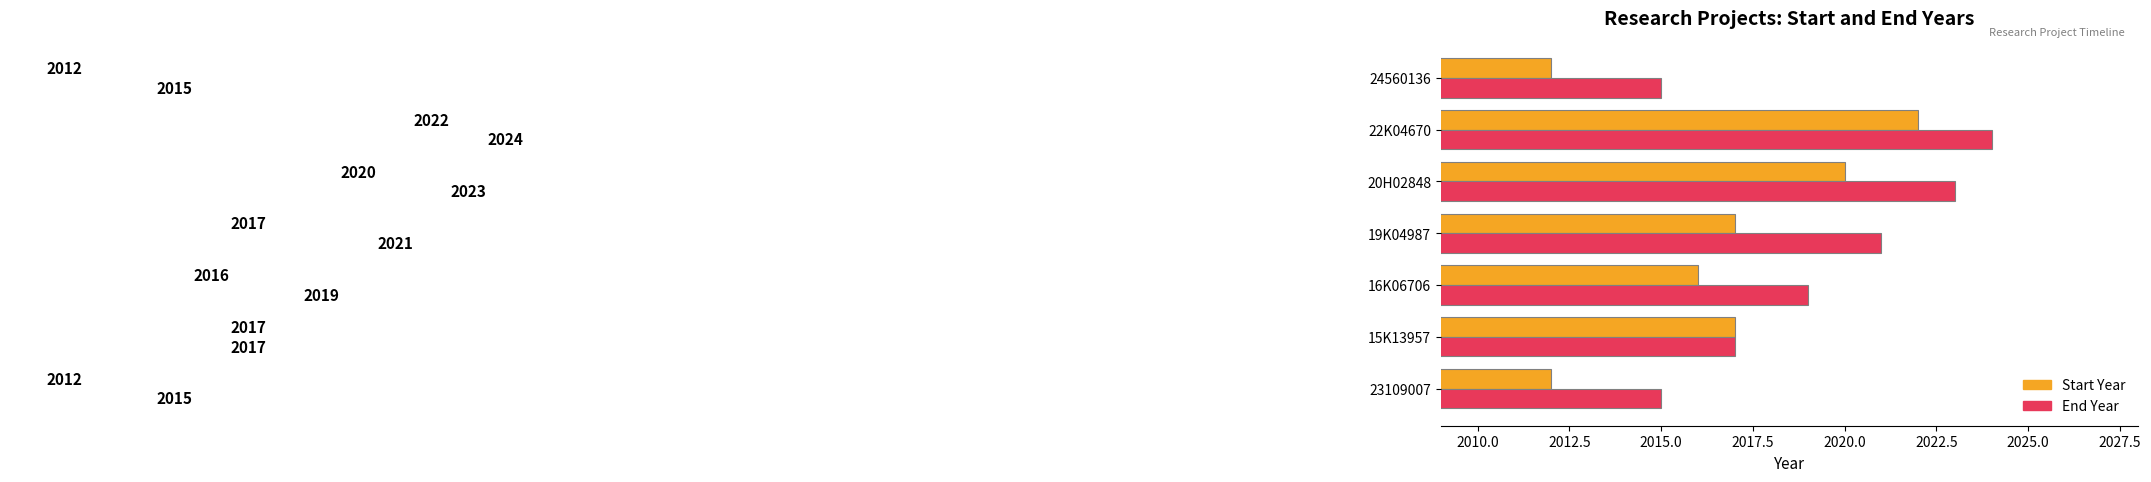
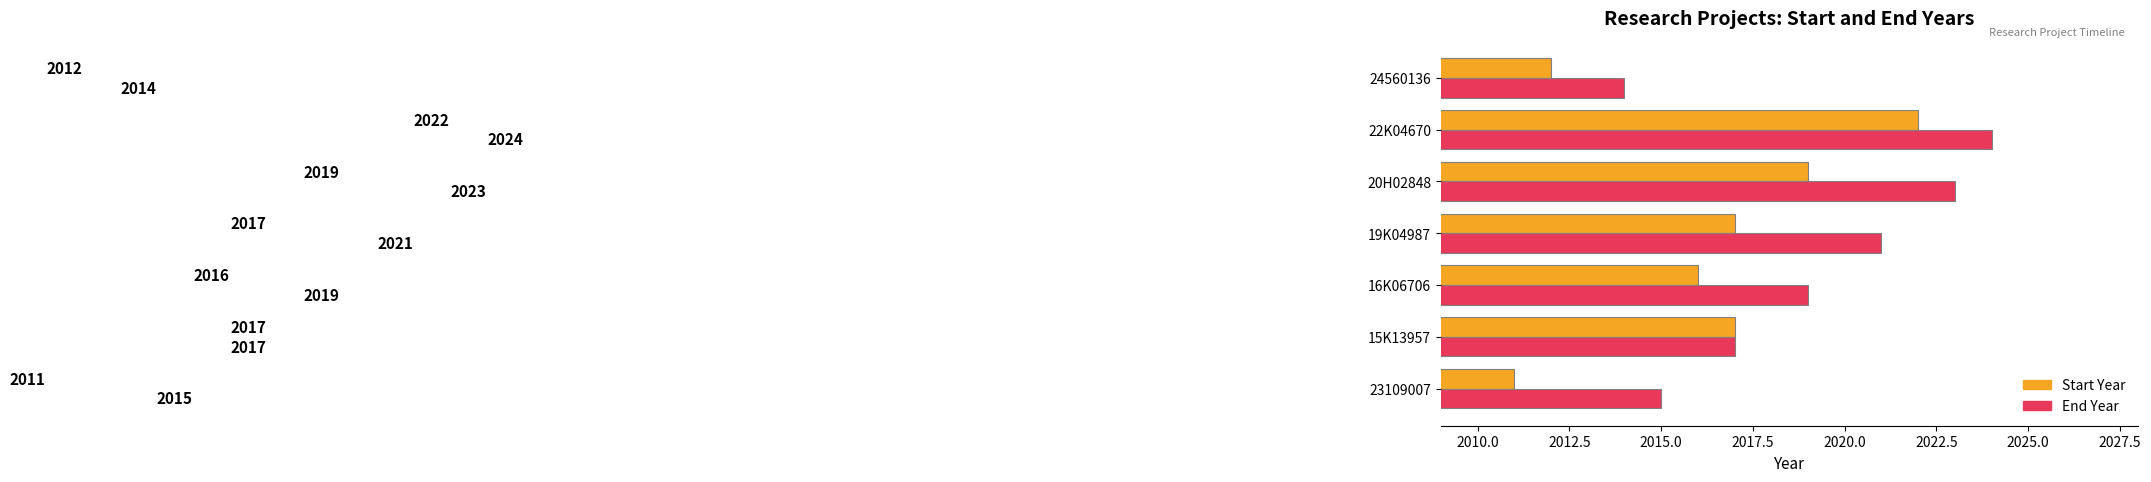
  {
    "Start Year": {
      "24560136": 2012,
      "22K04670": 2022,
-     "20H02848": 2020,
+     "20H02848": 2019,
      "19K04987": 2017,
      "16K06706": 2016,
      "15K13957": 2017,
-     "23109007": 2012
+     "23109007": 2011
    },
    "End Year": {
-     "24560136": 2015,
+     "24560136": 2014,
      "22K04670": 2024,
      "20H02848": 2023,
      "19K04987": 2021,
      "16K06706": 2019,
      "15K13957": 2017,
      "23109007": 2015
    }
  }
